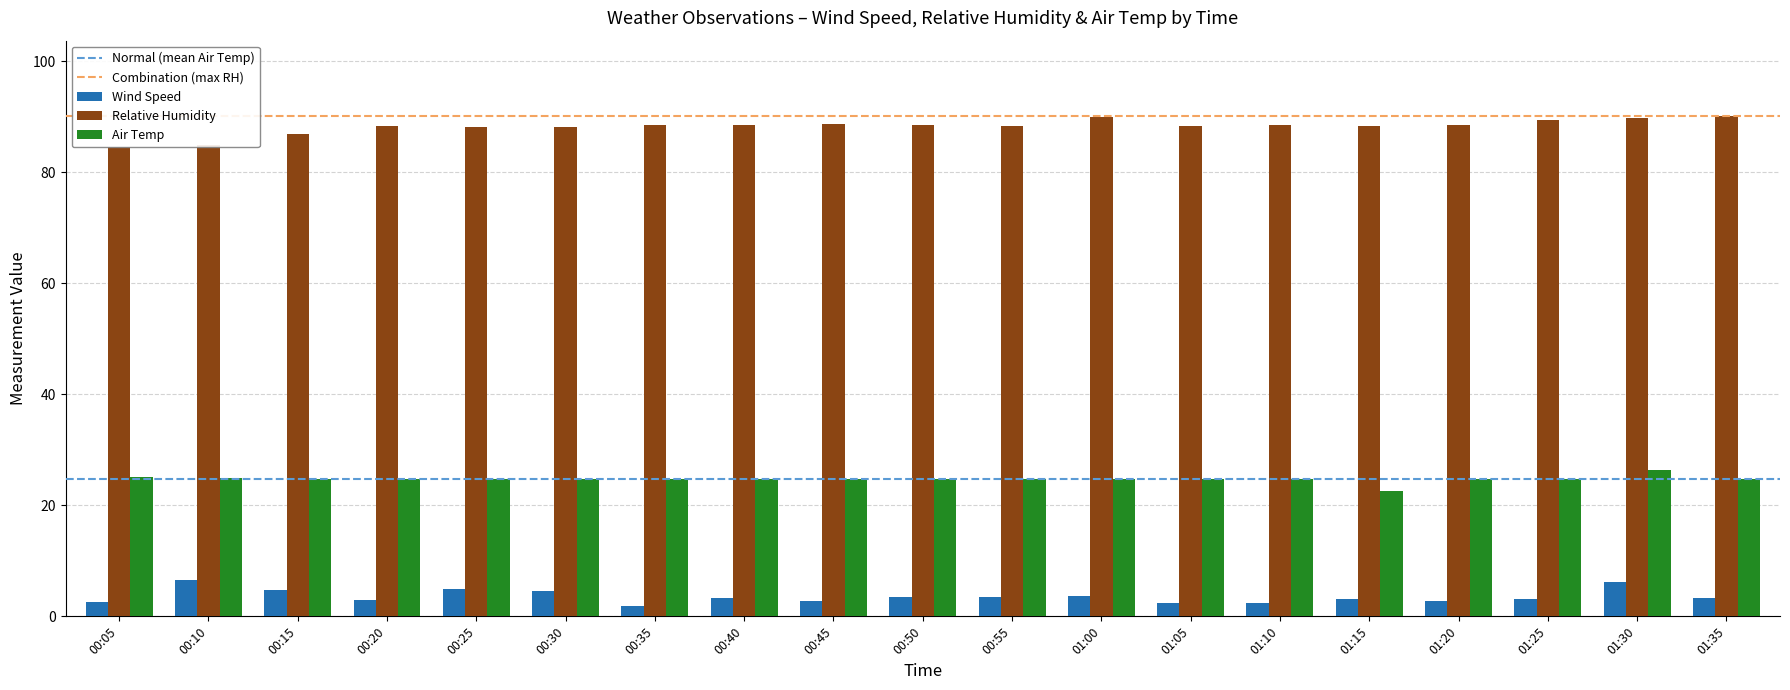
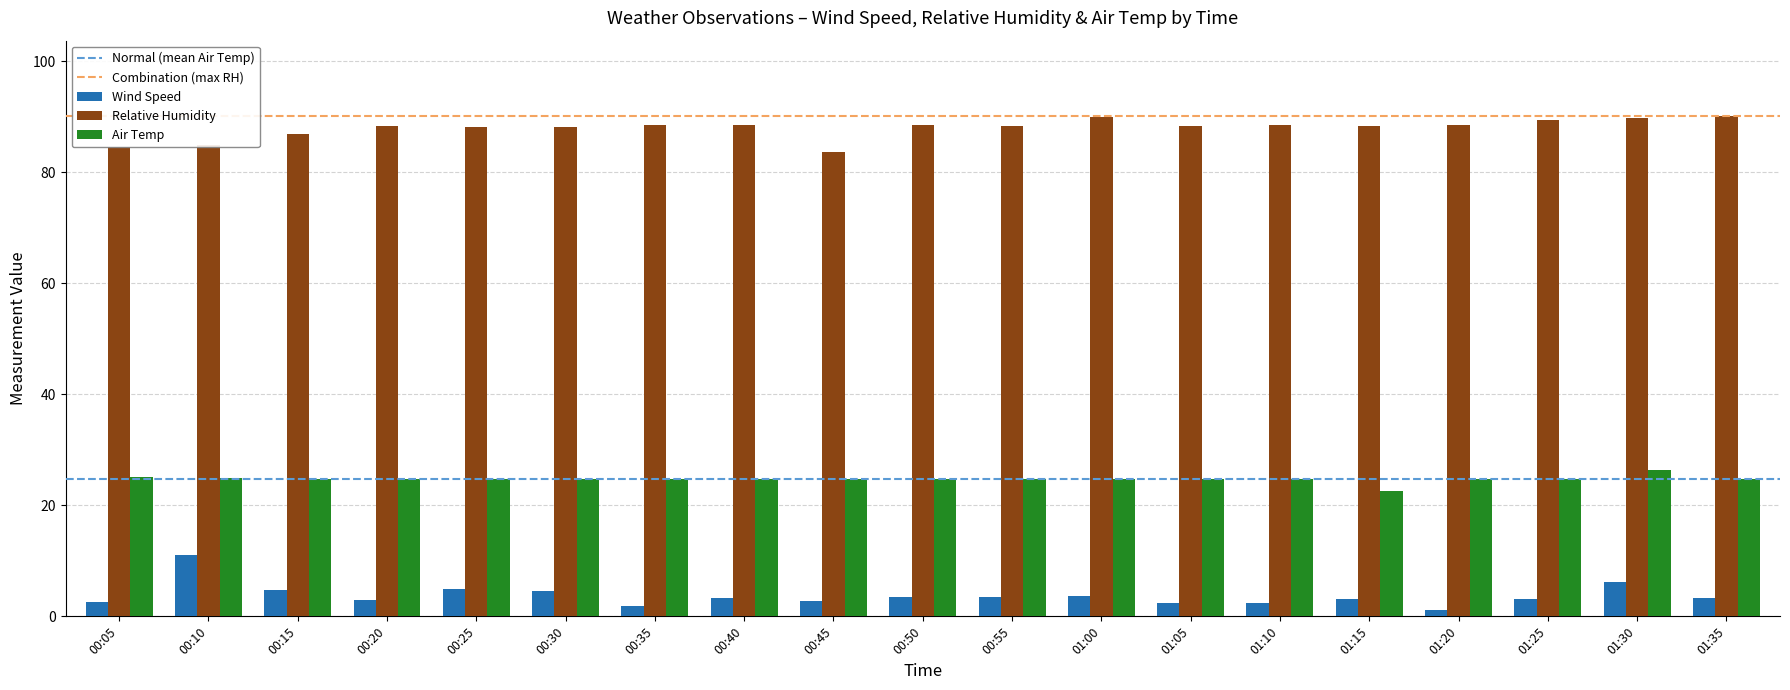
  {
    "Wind Speed": {
      "00:05": 3,
-     "00:10": 7,
+     "00:10": 11,
      "00:15": 5,
      "00:20": 3,
      "00:25": 5,
      "00:30": 5,
      "00:35": 2,
      "00:40": 3,
      "00:45": 3,
      "00:50": 3,
      "00:55": 3,
      "01:00": 4,
      "01:05": 2,
      "01:10": 2,
      "01:15": 3,
-     "01:20": 3,
+     "01:20": 1,
      "01:25": 3,
      "01:30": 6,
      "01:35": 3
    },
    "Relative Humidity": {
      "00:05": 85,
      "00:15": 87,
      "00:20": 88,
      "00:25": 88,
      "00:30": 88,
      "00:35": 89,
      "00:40": 89,
-     "00:45": 89,
+     "00:45": 84,
      "00:50": 89,
      "00:55": 88,
      "01:00": 90,
      "01:05": 88,
      "01:10": 89,
      "01:15": 88,
      "01:20": 89,
      "01:25": 89,
      "01:30": 90,
      "01:35": 90
    },
    "Air Temp": {
      "00:05": 25,
      "00:10": 25,
      "00:15": 25,
      "00:20": 25,
      "00:25": 25,
      "00:30": 25,
      "00:35": 25,
      "00:40": 25,
      "00:45": 25,
      "00:50": 25,
      "00:55": 25,
      "01:00": 25,
      "01:05": 25,
      "01:10": 25,
      "01:15": 23,
      "01:20": 25,
      "01:25": 25,
      "01:30": 26,
      "01:35": 25
    }
  }
